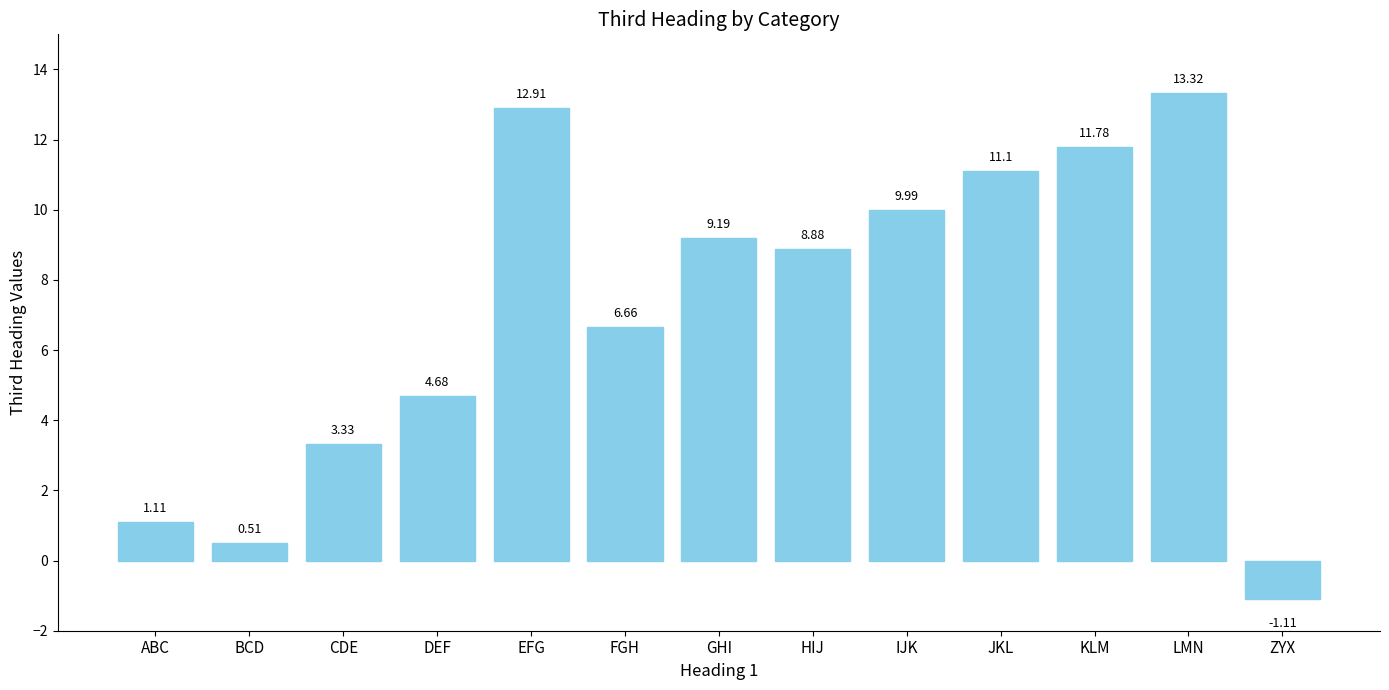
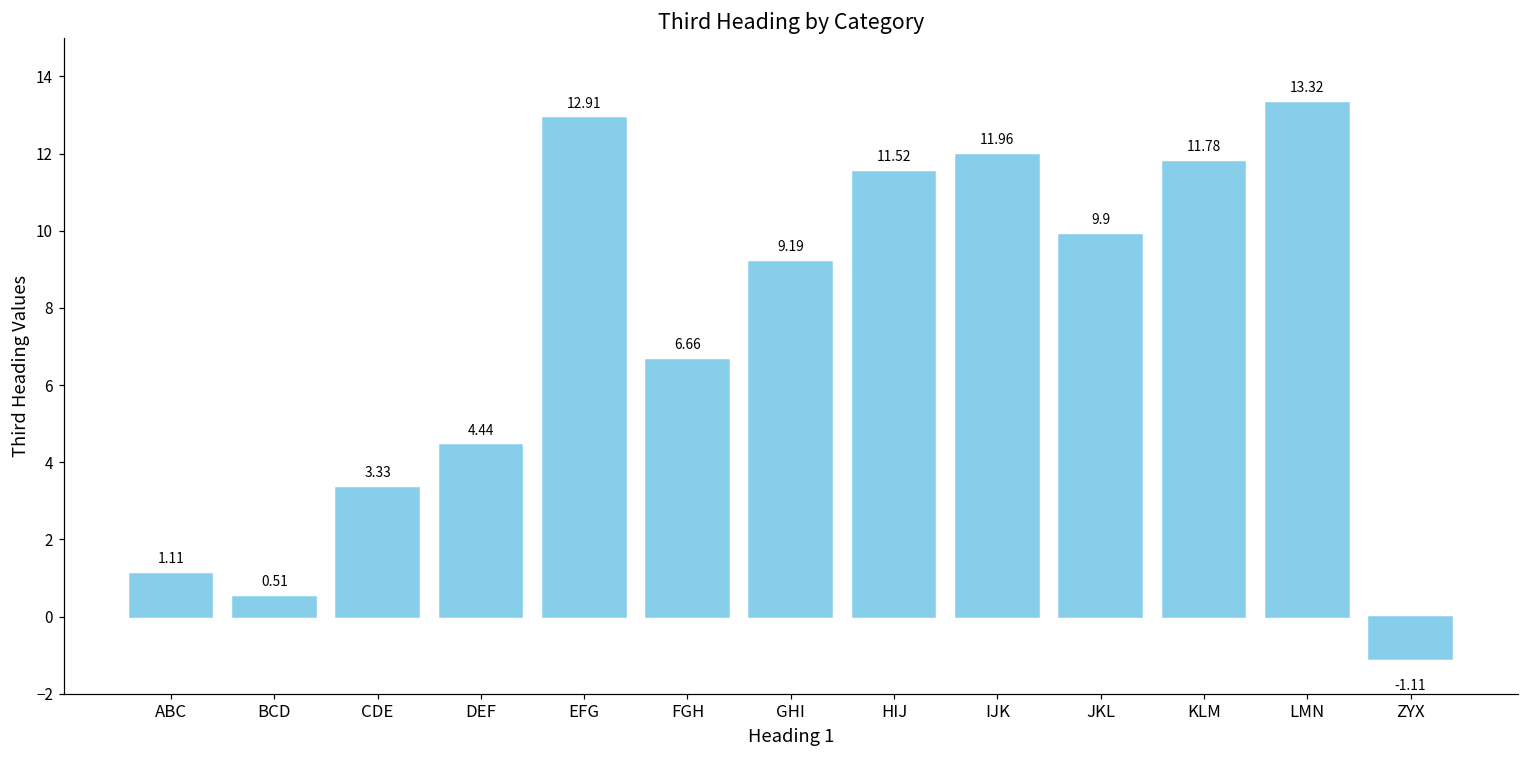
  {
    "ABC": 1.11,
    "BCD": 0.51,
    "CDE": 3.33,
-   "DEF": 4.68,
+   "DEF": 4.44,
    "EFG": 12.91,
    "FGH": 6.66,
    "GHI": 9.19,
-   "HIJ": 8.88,
-   "IJK": 9.99,
-   "JKL": 11.1,
+   "HIJ": 11.52,
+   "IJK": 11.96,
+   "JKL": 9.9,
    "KLM": 11.78,
    "LMN": 13.32,
    "ZYX": -1.11
  }
